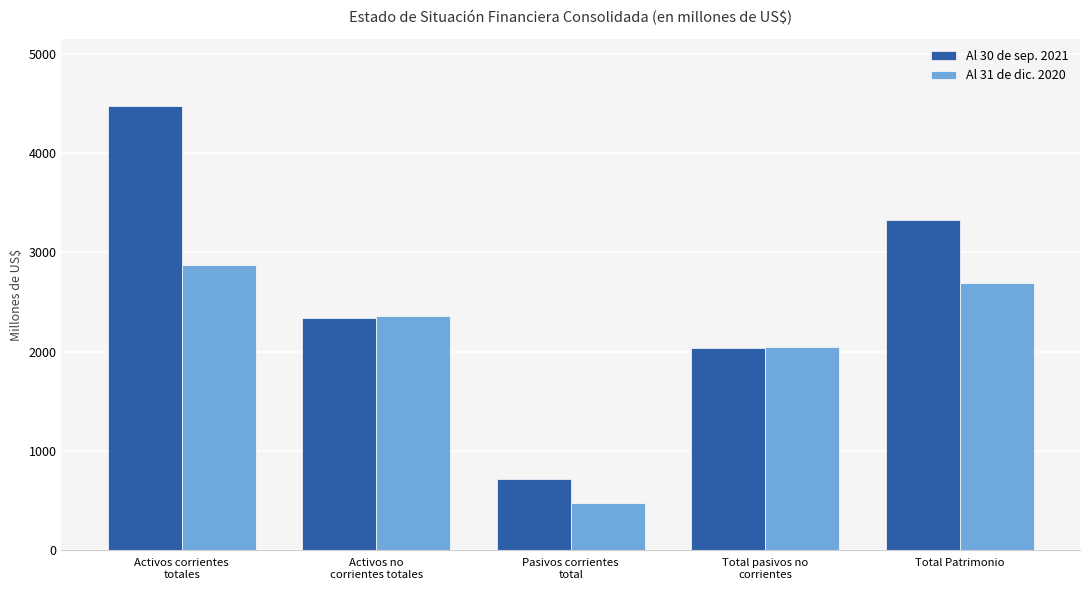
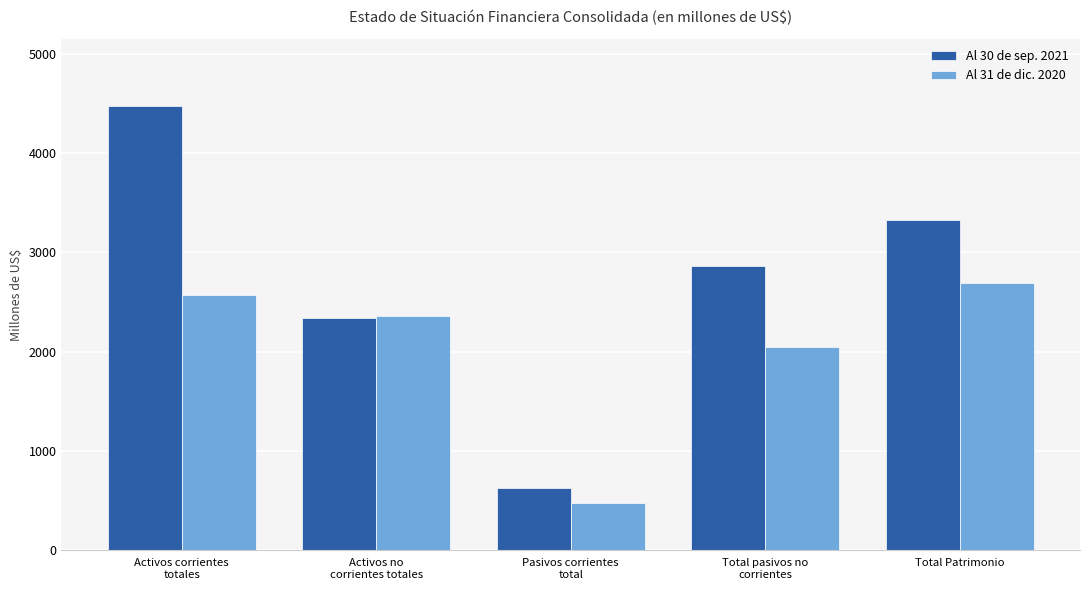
  {
    "Al 30 de sep. 2021": {
      "Activos corrientes totales": 4500,
      "Activos no corrientes totales": 2300,
-     "Pasivos corrientes total": 700,
-     "Total pasivos no corrientes": 2000,
+     "Pasivos corrientes total": 600,
+     "Total pasivos no corrientes": 2900,
      "Total Patrimonio": 3300
    },
    "Al 31 de dic. 2020": {
-     "Activos corrientes totales": 2900,
+     "Activos corrientes totales": 2600,
      "Activos no corrientes totales": 2400,
      "Pasivos corrientes total": 500,
      "Total pasivos no corrientes": 2100,
      "Total Patrimonio": 2700
    }
  }
